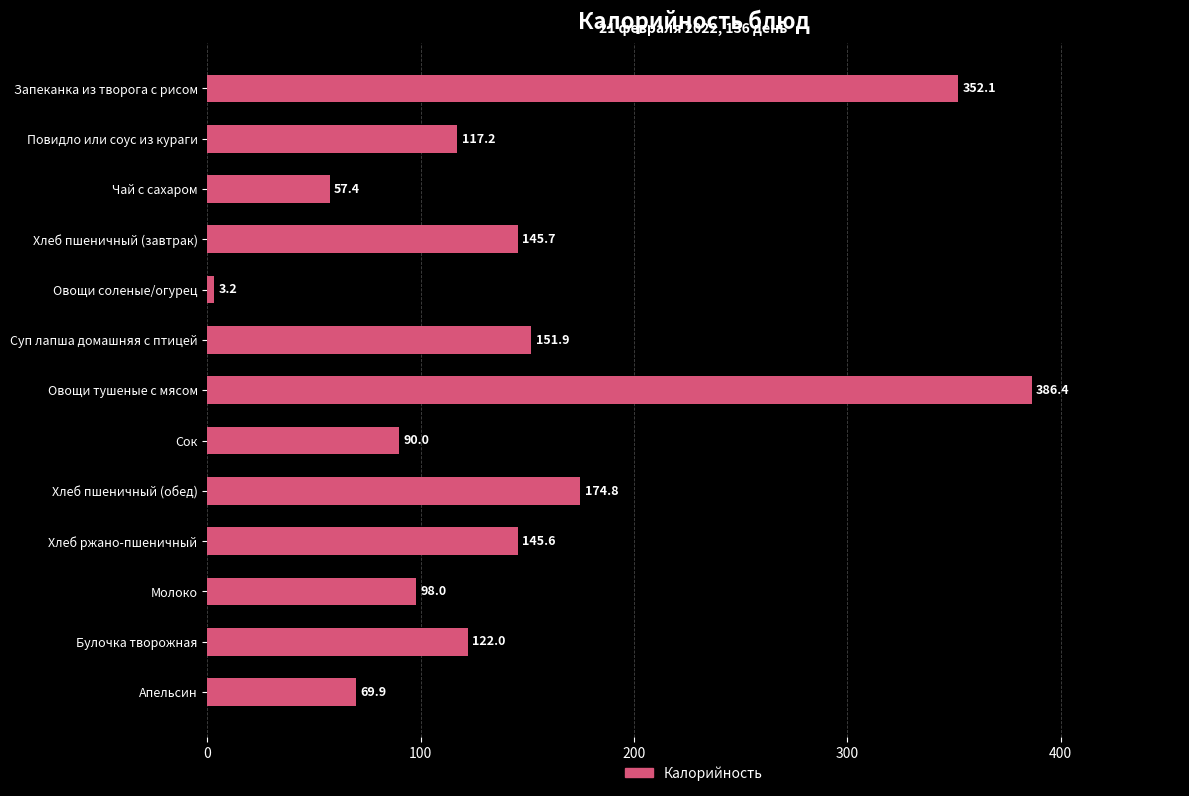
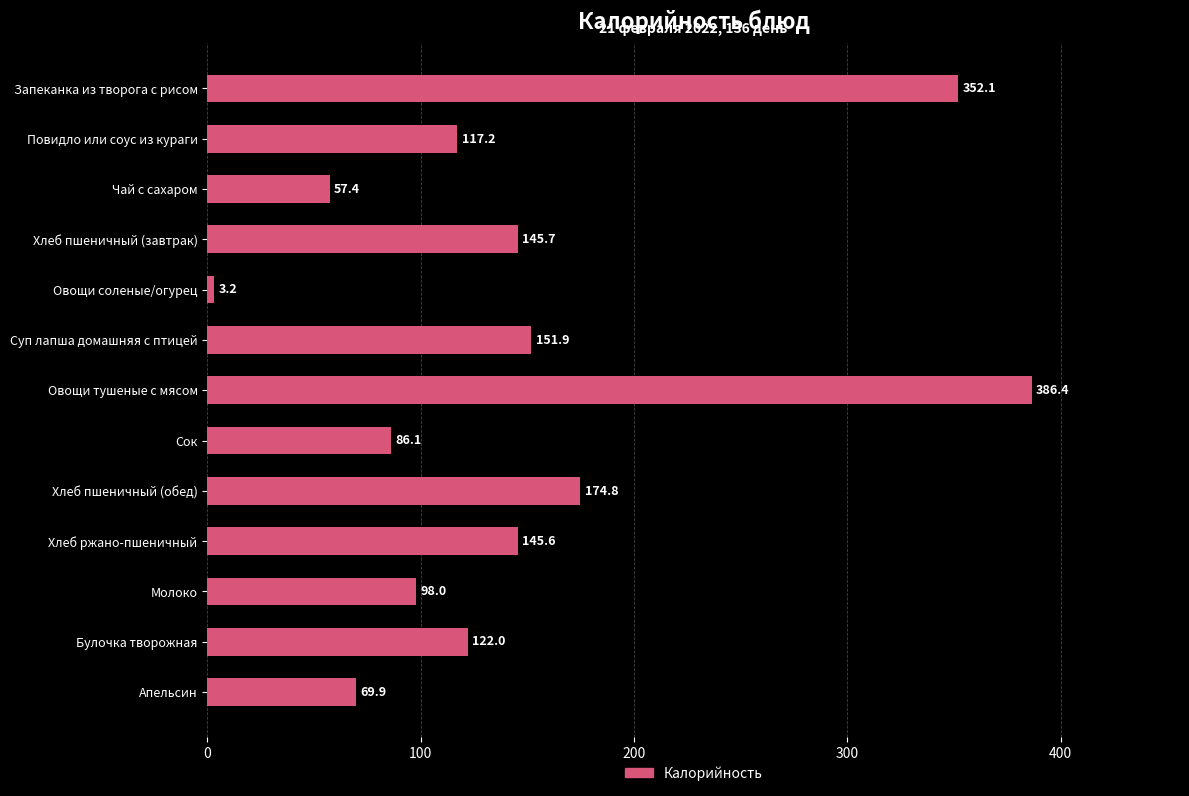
  {
    "Запеканка из творога с рисом": 352.1,
    "Повидло или соус из кураги": 117.2,
    "Чай с сахаром": 57.4,
    "Хлеб пшеничный (завтрак)": 145.7,
    "Овощи соленые/огурец": 3.2,
    "Суп лапша домашняя с птицей": 151.9,
    "Овощи тушеные с мясом": 386.4,
-   "Сок": 90.0,
+   "Сок": 86.1,
    "Хлеб пшеничный (обед)": 174.8,
    "Хлеб ржано-пшеничный": 145.6,
    "Молоко": 98.0,
    "Булочка творожная": 122.0,
    "Апельсин": 69.9
  }
